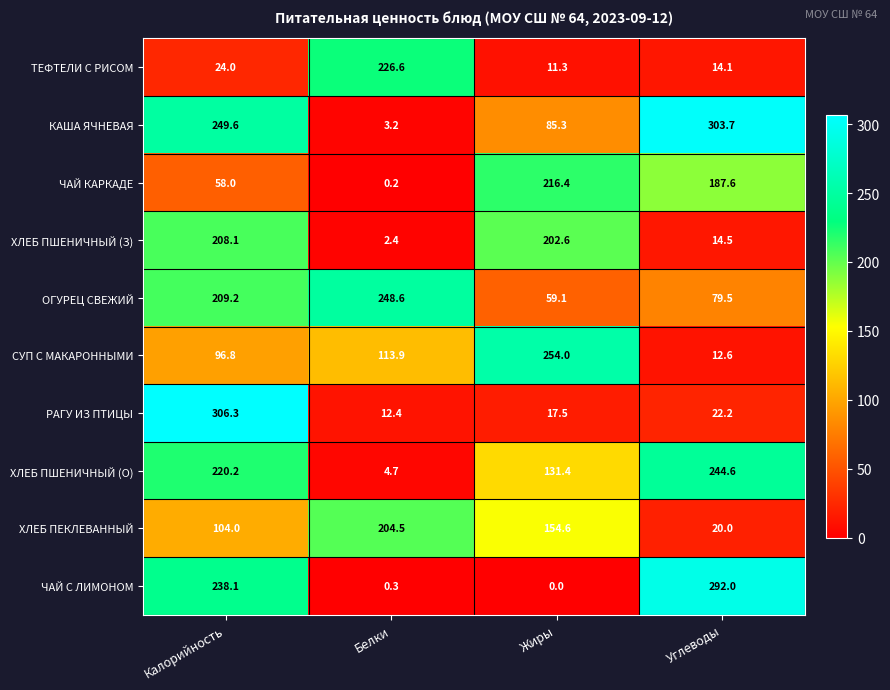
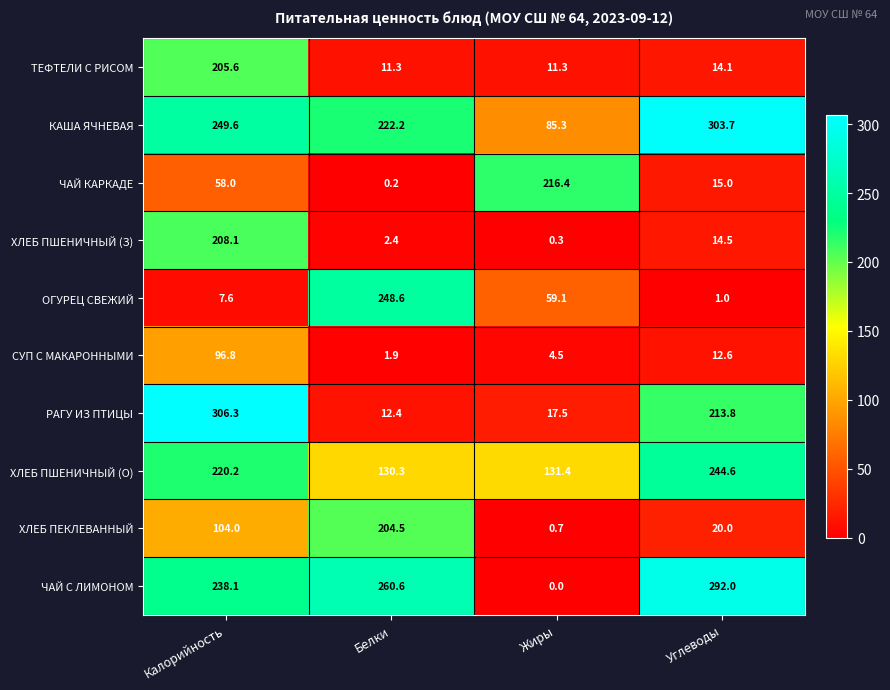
  {
    "ТЕФТЕЛИ С РИСОМ": {
-     "Калорийность": 24.0,
-     "Белки": 226.6,
+     "Калорийность": 205.6,
+     "Белки": 11.3,
      "Жиры": 11.3,
      "Углеводы": 14.1
    },
    "КАША ЯЧНЕВАЯ": {
      "Калорийность": 249.6,
-     "Белки": 3.2,
+     "Белки": 222.2,
      "Жиры": 85.3,
      "Углеводы": 303.7
    },
    "ЧАЙ КАРКАДЕ": {
      "Калорийность": 58.0,
      "Белки": 0.2,
      "Жиры": 216.4,
-     "Углеводы": 187.6
+     "Углеводы": 15.0
    },
    "ХЛЕБ ПШЕНИЧНЫЙ (З)": {
      "Калорийность": 208.1,
      "Белки": 2.4,
-     "Жиры": 202.6,
+     "Жиры": 0.3,
      "Углеводы": 14.5
    },
    "ОГУРЕЦ СВЕЖИЙ": {
-     "Калорийность": 209.2,
+     "Калорийность": 7.6,
      "Белки": 248.6,
      "Жиры": 59.1,
-     "Углеводы": 79.5
+     "Углеводы": 1.0
    },
    "СУП С МАКАРОННЫМИ": {
      "Калорийность": 96.8,
-     "Белки": 113.9,
-     "Жиры": 254.0,
+     "Белки": 1.9,
+     "Жиры": 4.5,
      "Углеводы": 12.6
    },
    "РАГУ ИЗ ПТИЦЫ": {
      "Калорийность": 306.3,
      "Белки": 12.4,
      "Жиры": 17.5,
-     "Углеводы": 22.2
+     "Углеводы": 213.8
    },
    "ХЛЕБ ПШЕНИЧНЫЙ (О)": {
      "Калорийность": 220.2,
-     "Белки": 4.7,
+     "Белки": 130.3,
      "Жиры": 131.4,
      "Углеводы": 244.6
    },
    "ХЛЕБ ПЕКЛЕВАННЫЙ": {
      "Калорийность": 104.0,
      "Белки": 204.5,
-     "Жиры": 154.6,
+     "Жиры": 0.7,
      "Углеводы": 20.0
    },
    "ЧАЙ С ЛИМОНОМ": {
      "Калорийность": 238.1,
-     "Белки": 0.3,
+     "Белки": 260.6,
      "Жиры": 0.0,
      "Углеводы": 292.0
    }
  }
